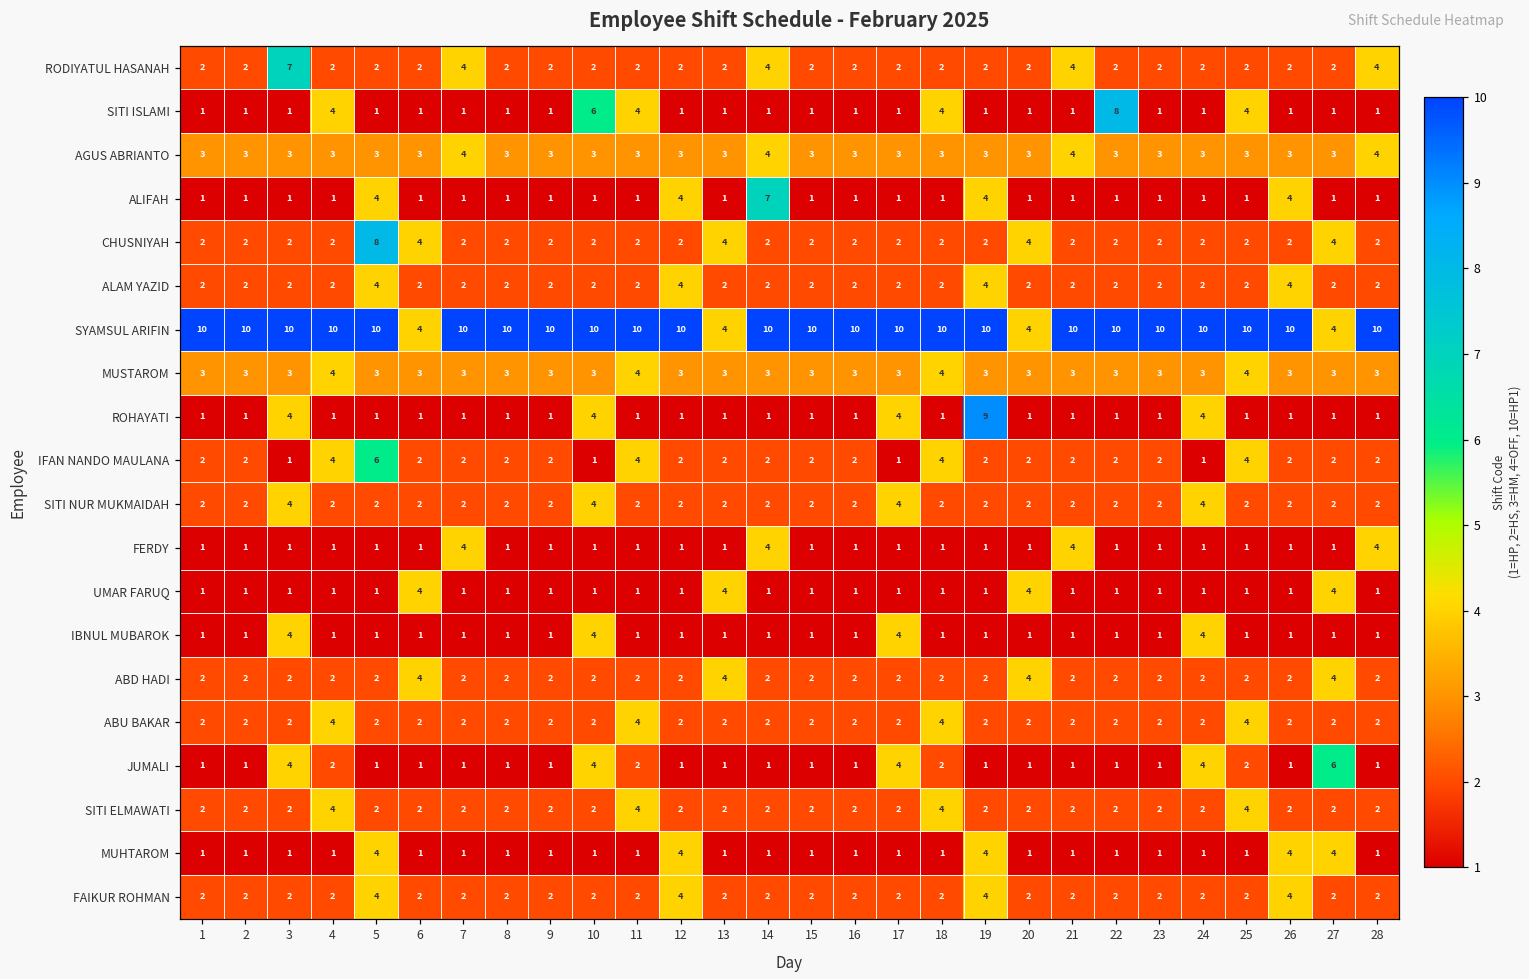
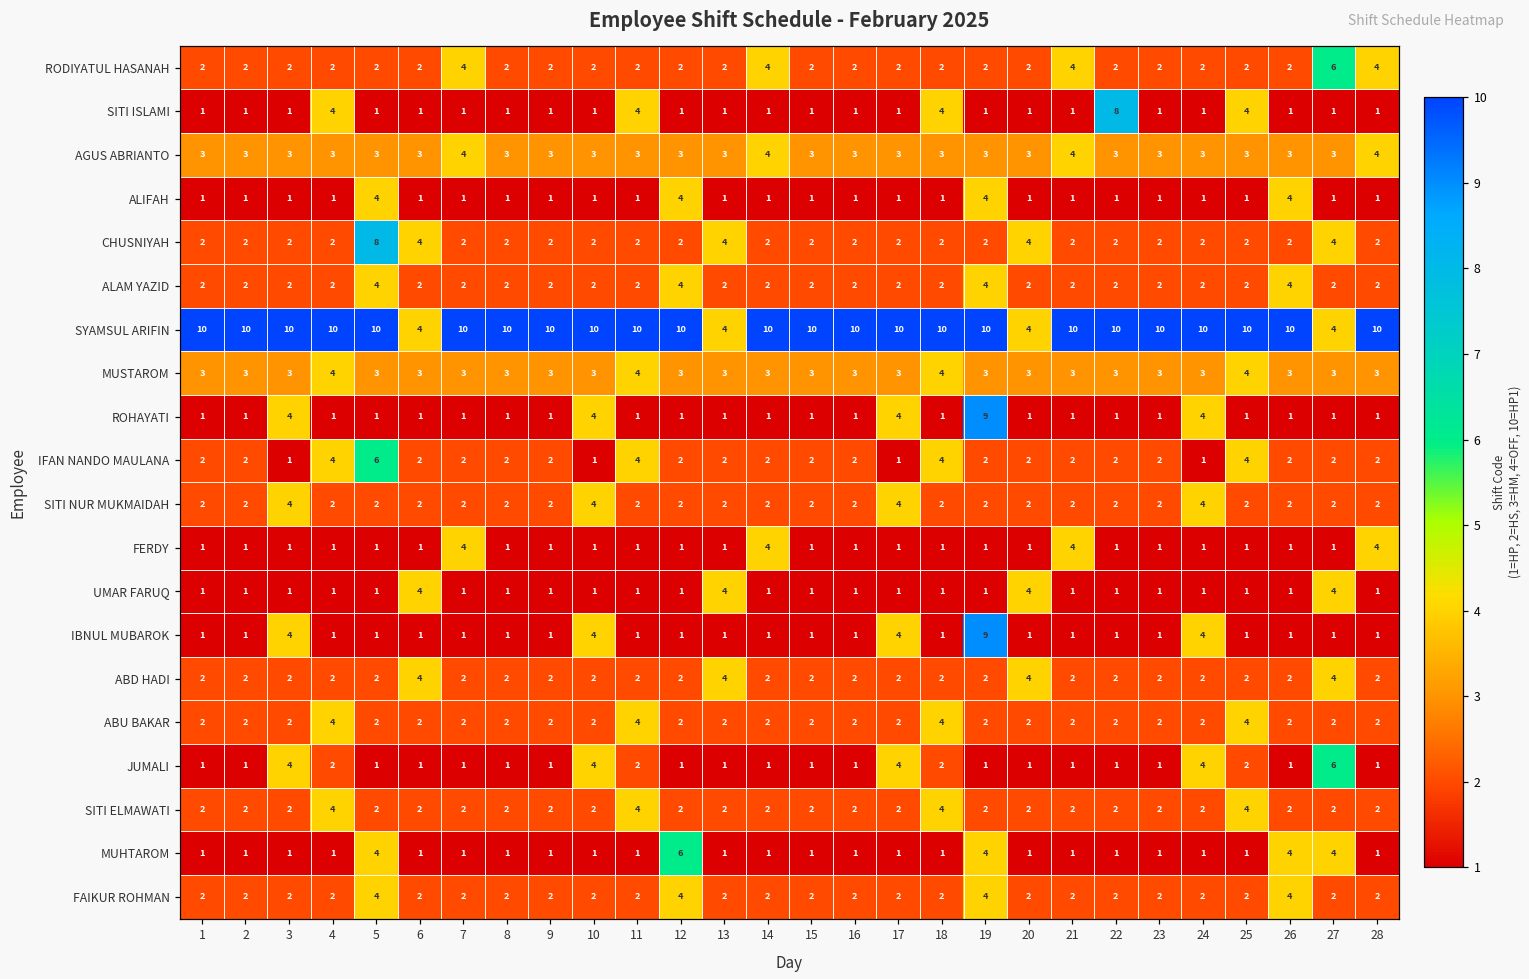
  {
    "RODIYATUL HASANAH": {
      "1": 2,
      "2": 2,
-     "3": 7,
+     "3": 2,
      "4": 2,
      "5": 2,
      "6": 2,
      "7": 4,
      "8": 2,
      "9": 2,
      "10": 2,
      "11": 2,
      "12": 2,
      "13": 2,
      "14": 4,
      "15": 2,
      "16": 2,
      "17": 2,
      "18": 2,
      "19": 2,
      "20": 2,
      "21": 4,
      "22": 2,
      "23": 2,
      "24": 2,
      "25": 2,
      "26": 2,
-     "27": 2,
+     "27": 6,
      "28": 4
    },
    "SITI ISLAMI": {
      "1": 1,
      "2": 1,
      "3": 1,
      "4": 4,
      "5": 1,
      "6": 1,
      "7": 1,
      "8": 1,
      "9": 1,
-     "10": 6,
+     "10": 1,
      "11": 4,
      "12": 1,
      "13": 1,
      "14": 1,
      "15": 1,
      "16": 1,
      "17": 1,
      "18": 4,
      "19": 1,
      "20": 1,
      "21": 1,
      "22": 8,
      "23": 1,
      "24": 1,
      "25": 4,
      "26": 1,
      "27": 1,
      "28": 1
    },
    "ALIFAH": {
      "1": 1,
      "2": 1,
      "3": 1,
      "4": 1,
      "5": 4,
      "6": 1,
      "7": 1,
      "8": 1,
      "9": 1,
      "10": 1,
      "11": 1,
      "12": 4,
      "13": 1,
-     "14": 7,
+     "14": 1,
      "15": 1,
      "16": 1,
      "17": 1,
      "18": 1,
      "19": 4,
      "20": 1,
      "21": 1,
      "22": 1,
      "23": 1,
      "24": 1,
      "25": 1,
      "26": 4,
      "27": 1,
      "28": 1
    },
    "IBNUL MUBAROK": {
      "1": 1,
      "2": 1,
      "3": 4,
      "4": 1,
      "5": 1,
      "6": 1,
      "7": 1,
      "8": 1,
      "9": 1,
      "10": 4,
      "11": 1,
      "12": 1,
      "13": 1,
      "14": 1,
      "15": 1,
      "16": 1,
      "17": 4,
      "18": 1,
-     "19": 1,
+     "19": 9,
      "20": 1,
      "21": 1,
      "22": 1,
      "23": 1,
      "24": 4,
      "25": 1,
      "26": 1,
      "27": 1,
      "28": 1
    },
    "MUHTAROM": {
      "1": 1,
      "2": 1,
      "3": 1,
      "4": 1,
      "5": 4,
      "6": 1,
      "7": 1,
      "8": 1,
      "9": 1,
      "10": 1,
      "11": 1,
-     "12": 4,
+     "12": 6,
      "13": 1,
      "14": 1,
      "15": 1,
      "16": 1,
      "17": 1,
      "18": 1,
      "19": 4,
      "20": 1,
      "21": 1,
      "22": 1,
      "23": 1,
      "24": 1,
      "25": 1,
      "26": 4,
      "27": 4,
      "28": 1
    }
  }
